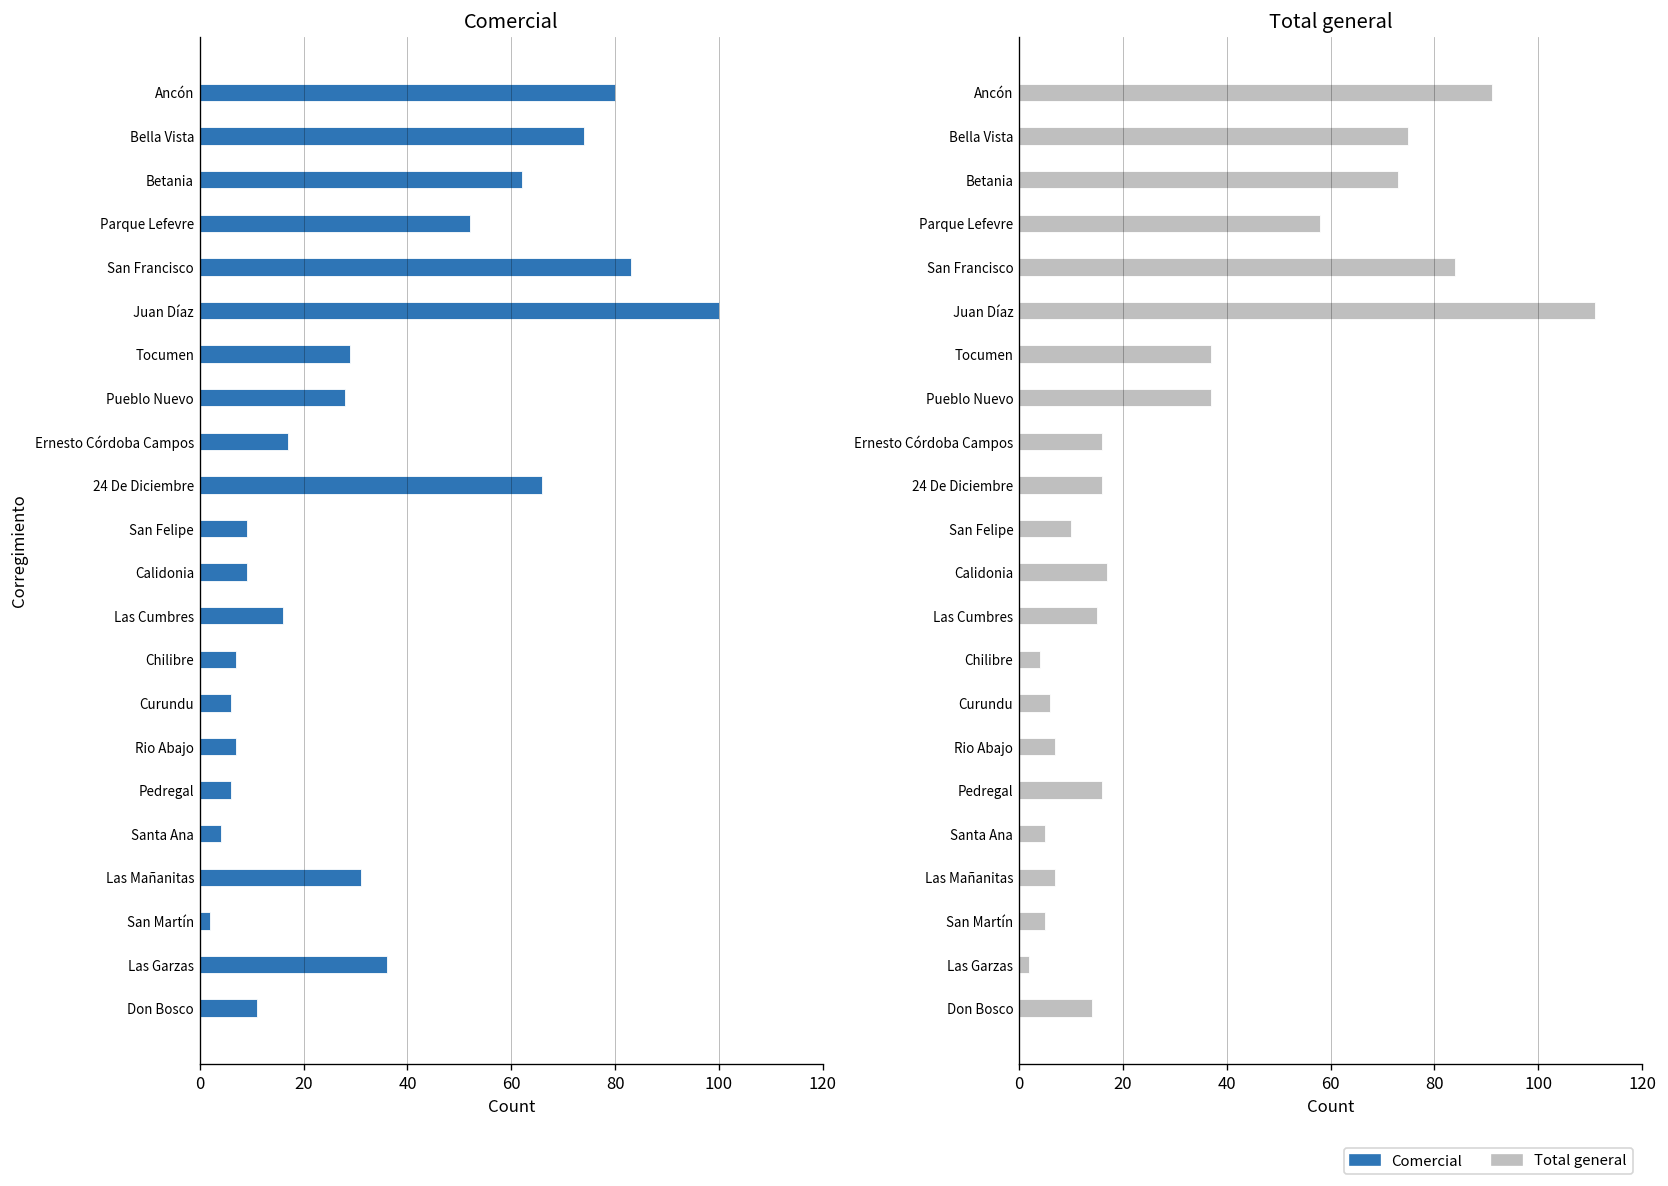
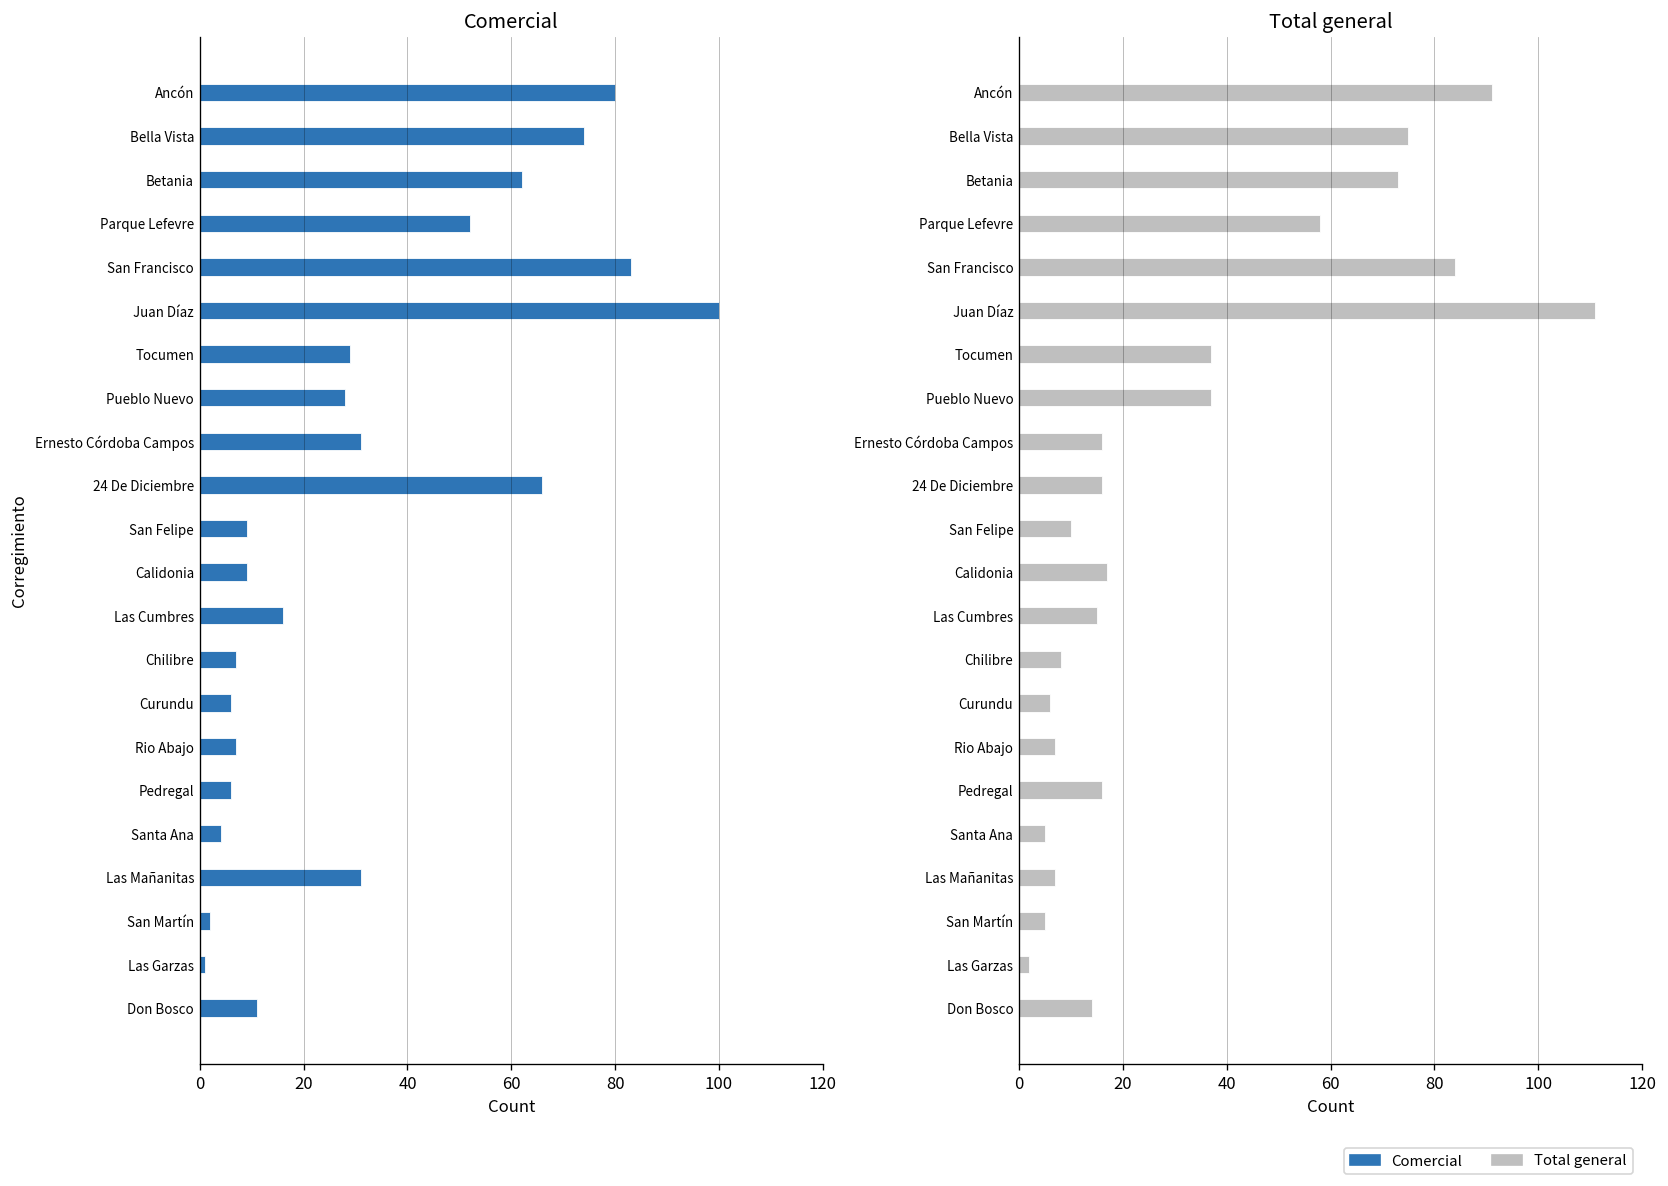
  {
    "Comercial": {
      "Ancón": 80,
      "Bella Vista": 74,
      "Betania": 62,
      "Parque Lefevre": 52,
      "San Francisco": 83,
      "Juan Díaz": 100,
      "Tocumen": 29,
      "Pueblo Nuevo": 28,
-     "Ernesto Córdoba Campos": 17,
+     "Ernesto Córdoba Campos": 31,
      "24 De Diciembre": 66,
      "San Felipe": 9,
      "Calidonia": 9,
      "Las Cumbres": 16,
      "Chilibre": 7,
      "Curundu": 6,
      "Rio Abajo": 7,
      "Pedregal": 6,
      "Santa Ana": 4,
      "Las Mañanitas": 31,
      "San Martín": 2,
-     "Las Garzas": 36,
+     "Las Garzas": 1,
      "Don Bosco": 11
    },
    "Total general": {
      "Ancón": 91,
      "Bella Vista": 75,
      "Betania": 73,
      "Parque Lefevre": 58,
      "San Francisco": 84,
      "Juan Díaz": 111,
      "Tocumen": 37,
      "Pueblo Nuevo": 37,
      "Ernesto Córdoba Campos": 16,
      "24 De Diciembre": 16,
      "San Felipe": 10,
      "Calidonia": 17,
      "Las Cumbres": 15,
-     "Chilibre": 4,
+     "Chilibre": 8,
      "Curundu": 6,
      "Rio Abajo": 7,
      "Pedregal": 16,
      "Santa Ana": 5,
      "Las Mañanitas": 7,
      "San Martín": 5,
      "Las Garzas": 2,
      "Don Bosco": 14
    }
  }
